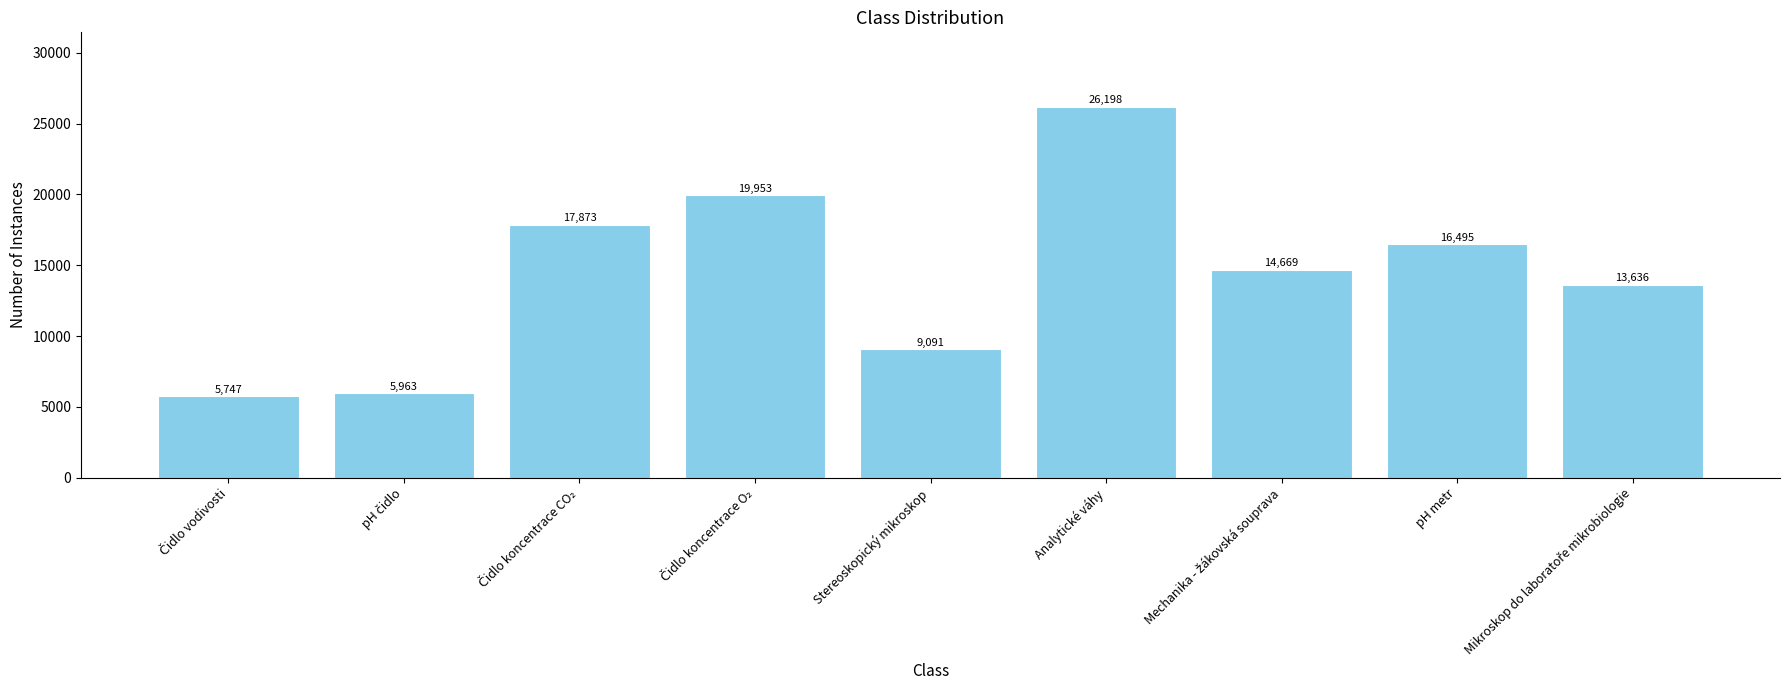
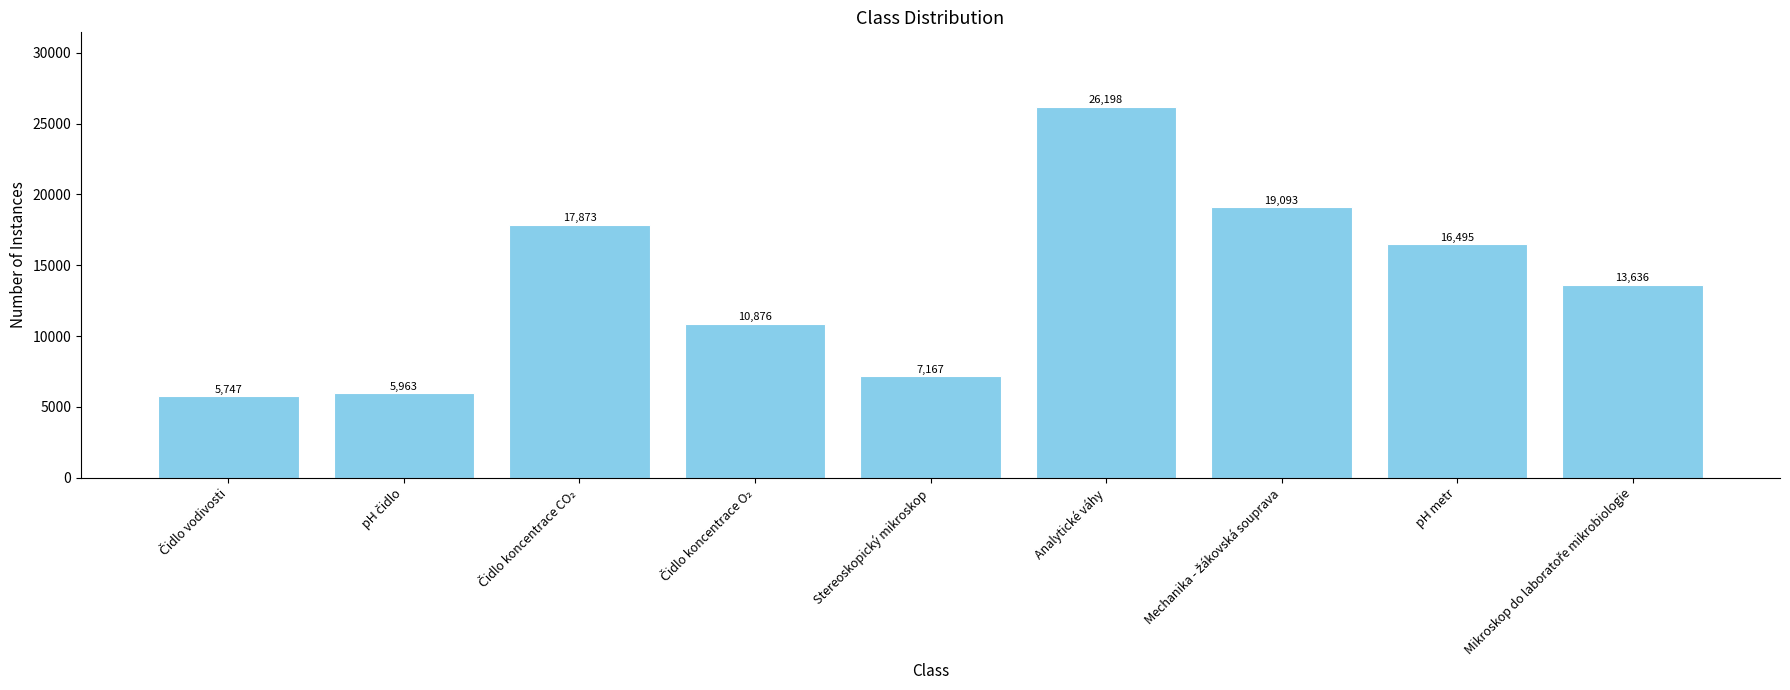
  {
    "Čidlo vodivosti": "5,747",
    "pH čidlo": "5,963",
    "Čidlo koncentrace CO₂": "17,873",
-   "Čidlo koncentrace O₂": "19,953",
-   "Stereoskopický mikroskop": "9,091",
+   "Čidlo koncentrace O₂": "10,876",
+   "Stereoskopický mikroskop": "7,167",
    "Analytické váhy": "26,198",
-   "Mechanika - žákovská souprava": "14,669",
+   "Mechanika - žákovská souprava": "19,093",
    "pH metr": "16,495",
    "Mikroskop do laboratoře mikrobiologie": "13,636"
  }
